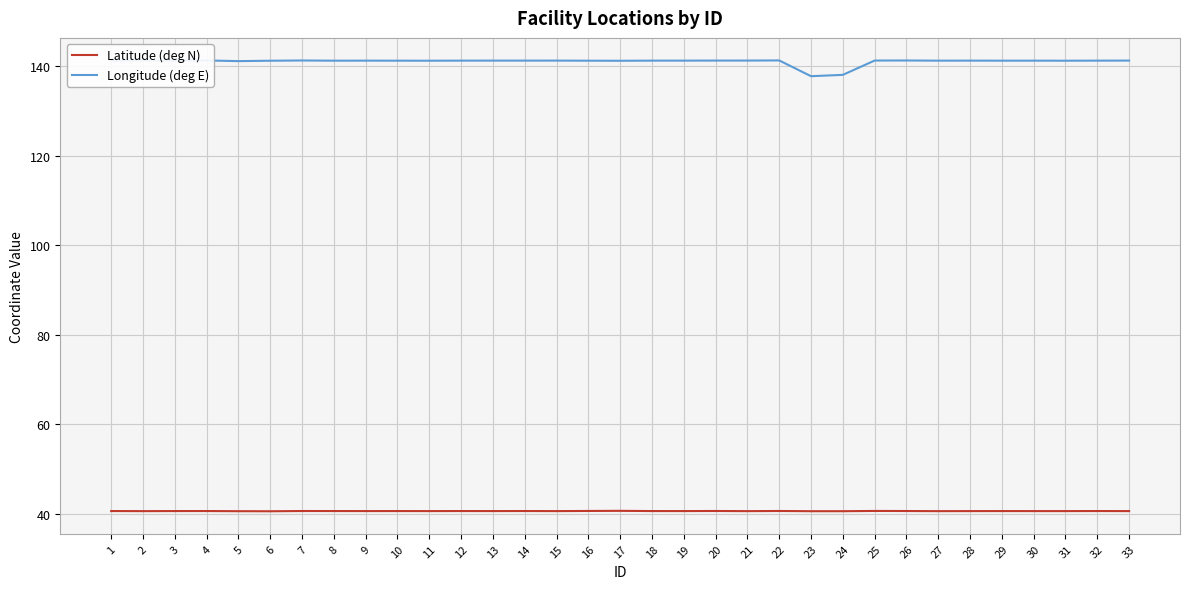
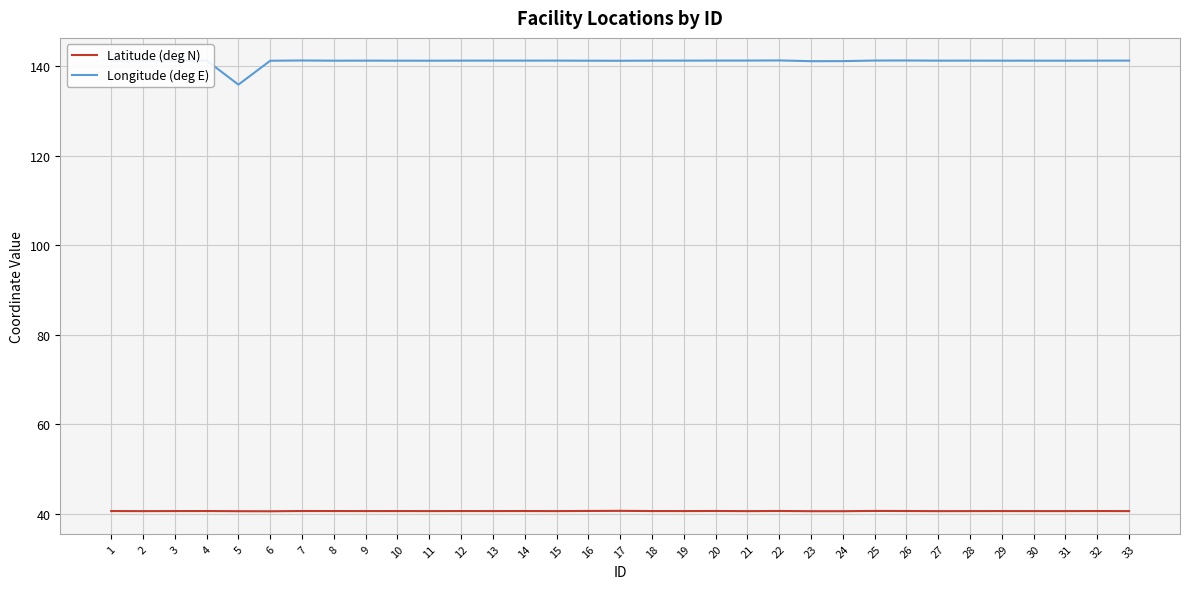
  {
    "Latitude (deg N)": {
      "1": 41,
      "2": 41,
      "3": 41,
      "4": 41,
      "5": 41,
      "6": 41,
      "7": 41,
      "8": 41,
      "9": 41,
      "10": 41,
      "11": 41,
      "12": 41,
      "13": 41,
      "14": 41,
      "15": 41,
      "16": 41,
      "17": 41,
      "18": 41,
      "19": 41,
      "20": 41,
      "21": 41,
      "22": 41,
      "23": 41,
      "24": 41,
      "25": 41,
      "26": 41,
      "27": 41,
      "28": 41,
      "29": 41,
      "30": 41,
      "31": 41,
      "32": 41,
      "33": 41
    },
    "Longitude (deg E)": {
-     "5": 141,
+     "5": 136,
      "6": 141,
      "7": 141,
      "8": 141,
      "9": 141,
      "10": 141,
      "11": 141,
      "12": 141,
      "13": 141,
      "14": 141,
      "15": 141,
      "16": 141,
      "17": 141,
      "18": 141,
      "19": 141,
      "20": 141,
      "21": 141,
      "22": 141,
-     "23": 138,
-     "24": 138,
+     "23": 141,
+     "24": 141,
      "25": 141,
      "26": 141,
      "27": 141,
      "28": 141,
      "29": 141,
      "30": 141,
      "31": 141,
      "32": 141,
      "33": 141
    }
  }
